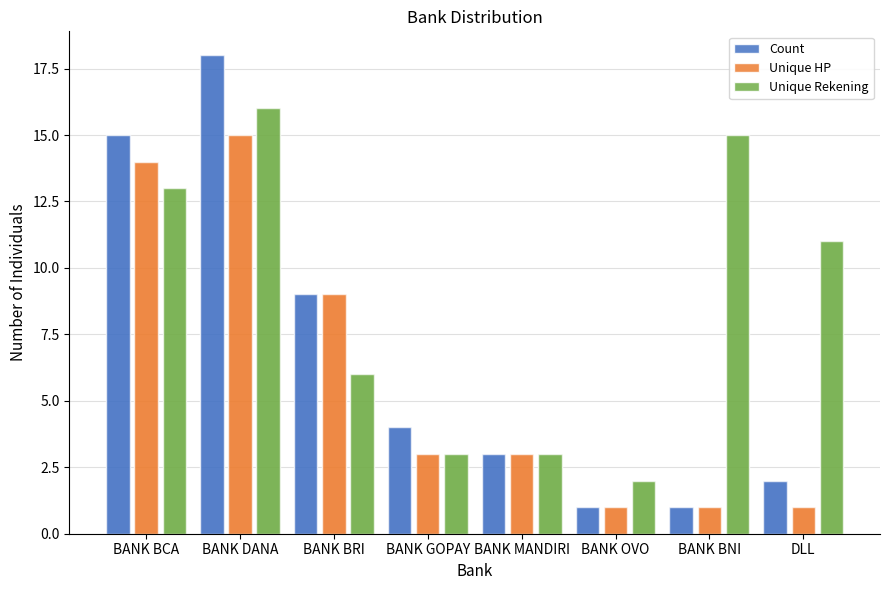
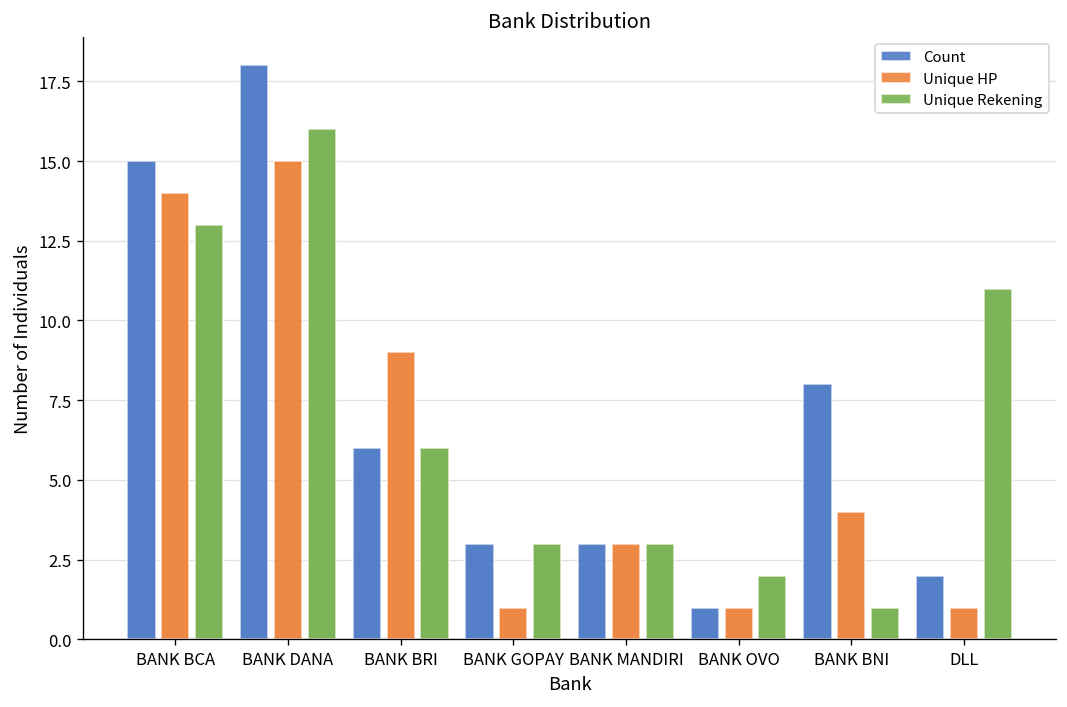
  {
    "Count": {
      "BANK BCA": 15,
      "BANK DANA": 18,
-     "BANK BRI": 9,
-     "BANK GOPAY": 4,
+     "BANK BRI": 6,
+     "BANK GOPAY": 3,
      "BANK MANDIRI": 3,
      "BANK OVO": 1,
-     "BANK BNI": 1,
+     "BANK BNI": 8,
      "DLL": 2
    },
    "Unique HP": {
      "BANK BCA": 14,
      "BANK DANA": 15,
      "BANK BRI": 9,
-     "BANK GOPAY": 3,
+     "BANK GOPAY": 1,
      "BANK MANDIRI": 3,
      "BANK OVO": 1,
-     "BANK BNI": 1,
+     "BANK BNI": 4,
      "DLL": 1
    },
    "Unique Rekening": {
      "BANK BCA": 13,
      "BANK DANA": 16,
      "BANK BRI": 6,
      "BANK GOPAY": 3,
      "BANK MANDIRI": 3,
      "BANK OVO": 2,
-     "BANK BNI": 15,
+     "BANK BNI": 1,
      "DLL": 11
    }
  }
